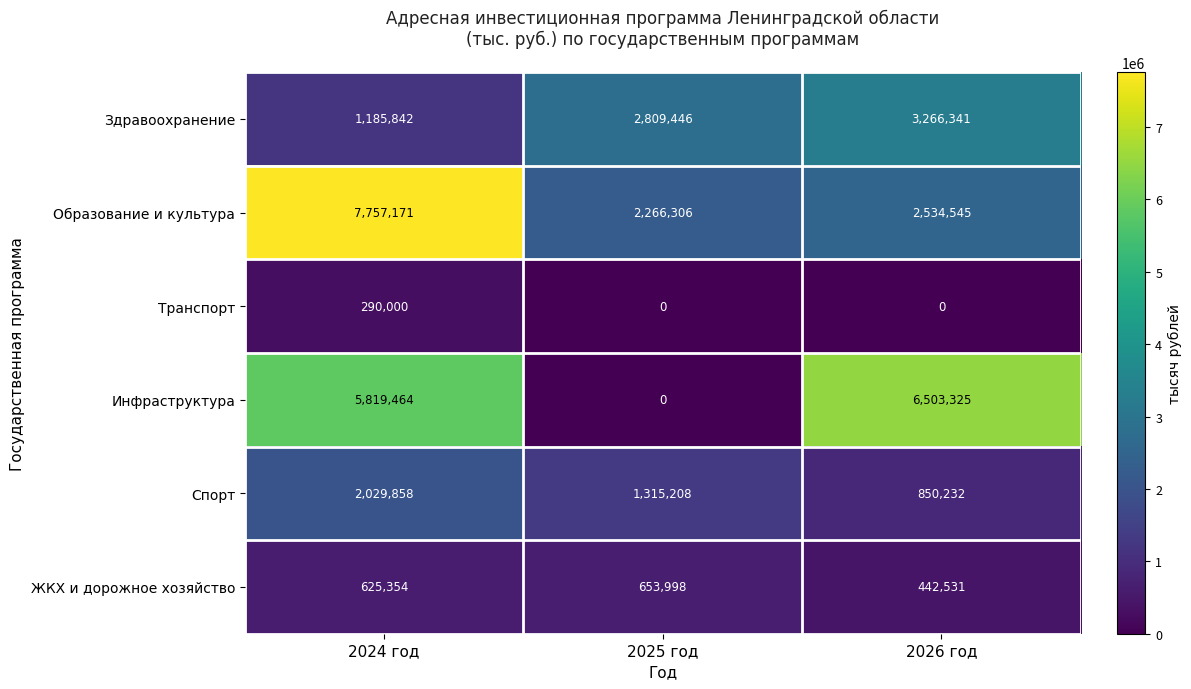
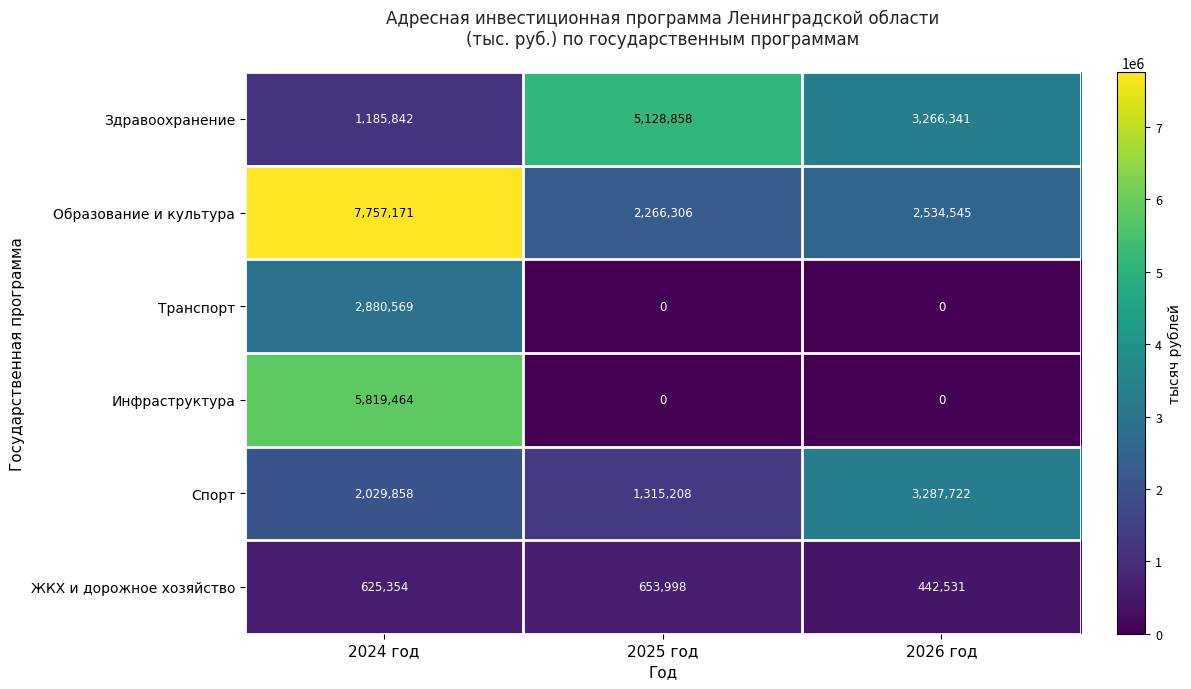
  {
    "Здравоохранение": {
      "2024 год": "1,185,842",
-     "2025 год": "2,809,446",
+     "2025 год": "5,128,858",
      "2026 год": "3,266,341"
    },
    "Образование и культура": {
      "2024 год": "7,757,171",
      "2025 год": "2,266,306",
      "2026 год": "2,534,545"
    },
    "Транспорт": {
-     "2024 год": "290,000",
+     "2024 год": "2,880,569",
      "2025 год": "0",
      "2026 год": "0"
    },
    "Инфраструктура": {
      "2024 год": "5,819,464",
      "2025 год": "0",
-     "2026 год": "6,503,325"
+     "2026 год": "0"
    },
    "Спорт": {
      "2024 год": "2,029,858",
      "2025 год": "1,315,208",
-     "2026 год": "850,232"
+     "2026 год": "3,287,722"
    },
    "ЖКХ и дорожное хозяйство": {
      "2024 год": "625,354",
      "2025 год": "653,998",
      "2026 год": "442,531"
    }
  }
